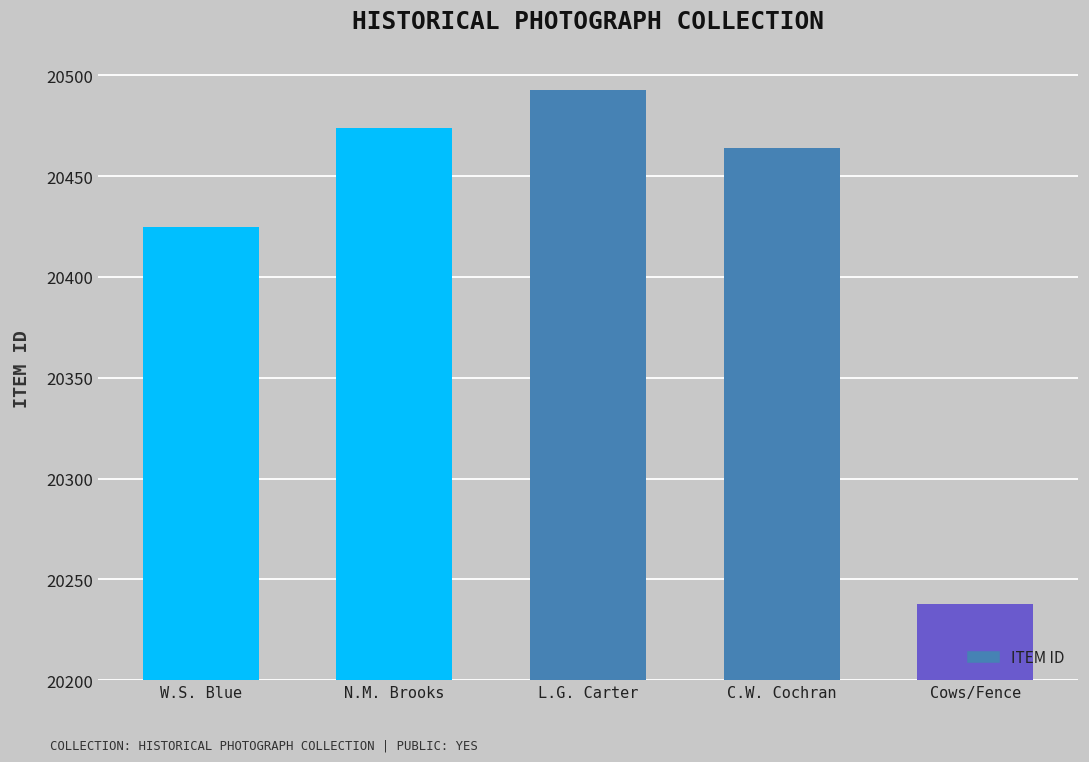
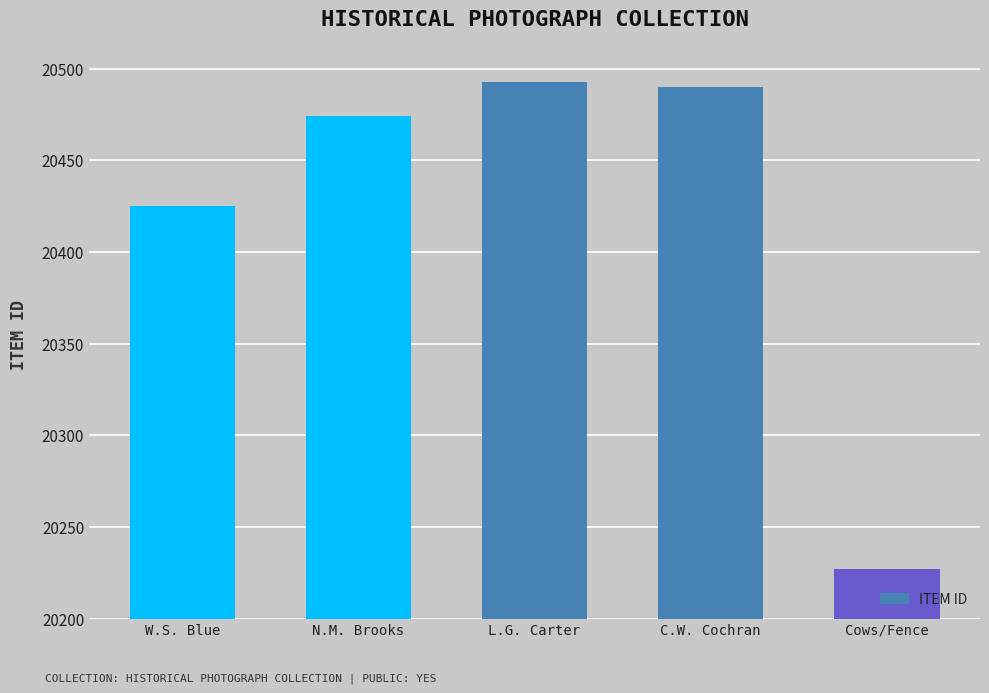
  {
    "W.S. Blue": 20425,
    "N.M. Brooks": 20474,
    "L.G. Carter": 20493,
-   "C.W. Cochran": 20464,
-   "Cows/Fence": 20238
+   "C.W. Cochran": 20490,
+   "Cows/Fence": 20227
  }
